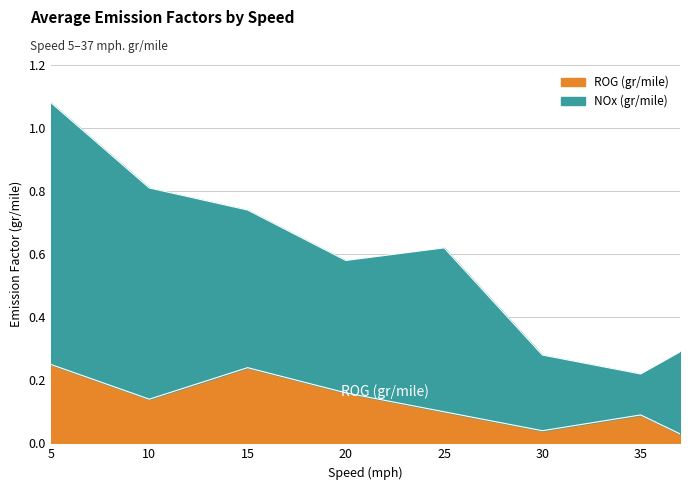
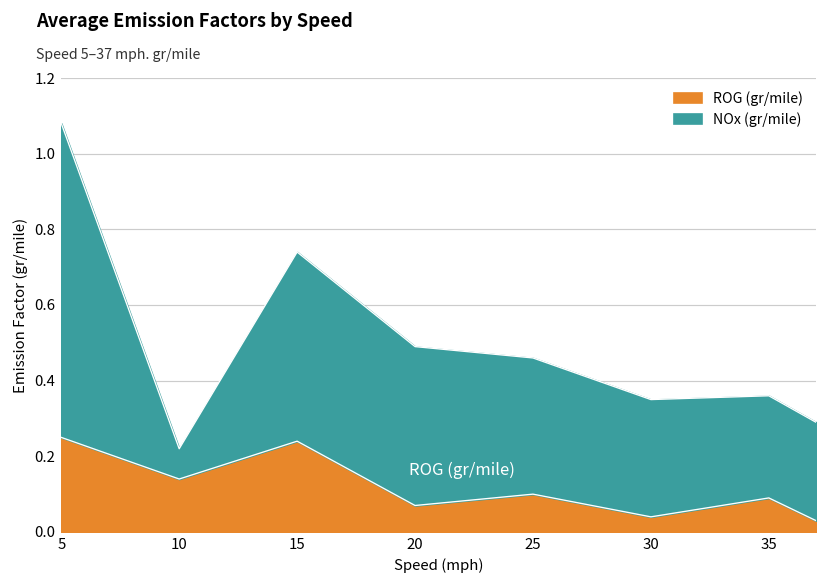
  {
    "ROG (gr/mile)": {
      "5": 0.25,
      "10": 0.14,
      "15": 0.24,
-     "20": 0.16,
+     "20": 0.07,
      "25": 0.10,
      "30": 0.04,
      "35": 0.09
    },
    "NOx (gr/mile)": {
      "5": 0.83,
-     "10": 0.67,
+     "10": 0.08,
      "15": 0.50,
      "20": 0.42,
-     "25": 0.52,
-     "30": 0.24,
-     "35": 0.13
+     "25": 0.36,
+     "30": 0.31,
+     "35": 0.27
    }
  }
